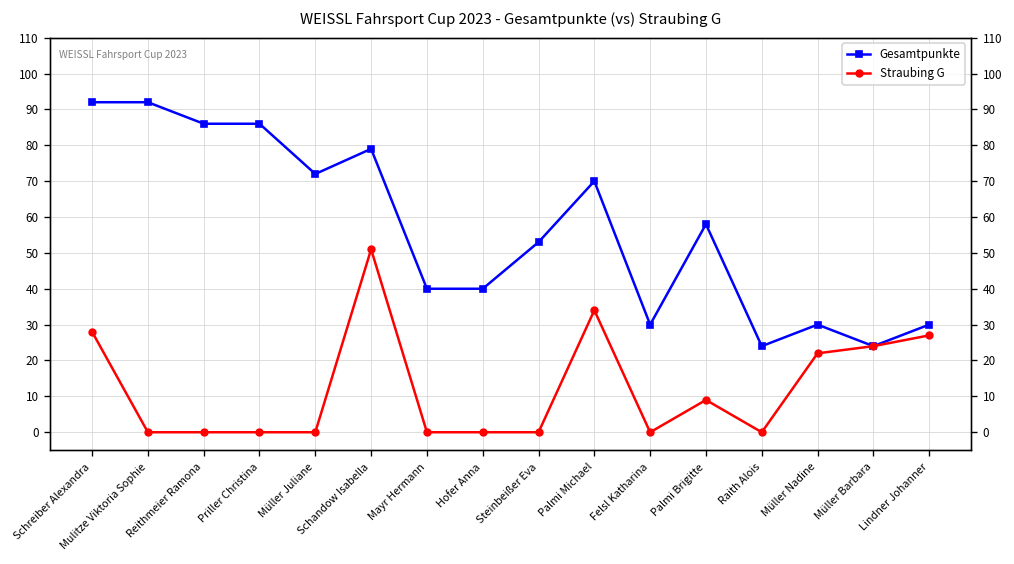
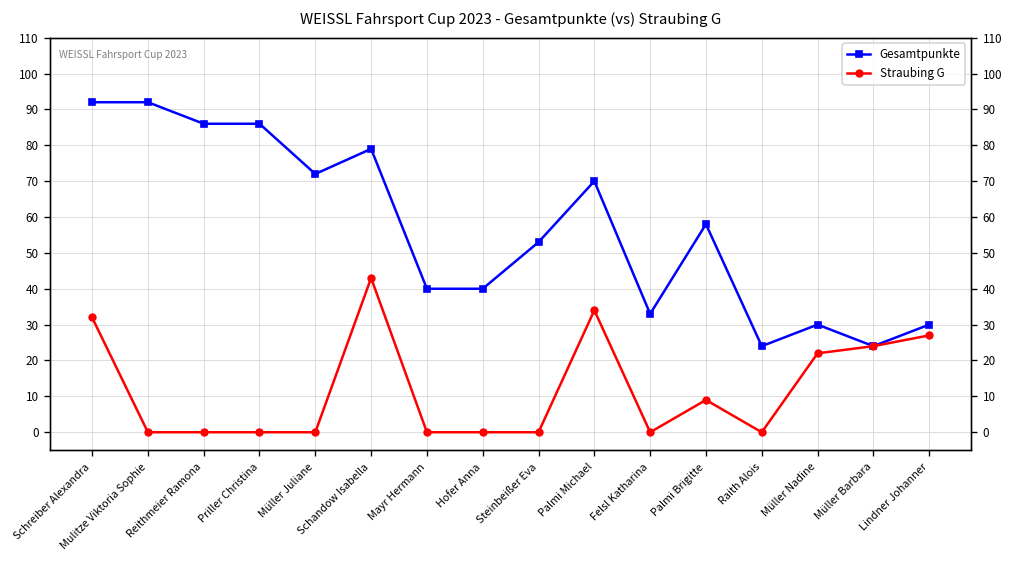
  {
    "Gesamtpunkte": {
      "Schreiber Alexandra": 92,
      "Mulitze Viktoria Sophie": 92,
      "Reithmeier Ramona": 86,
      "Priller Christina": 86,
      "Müller Juliane": 72,
      "Schandow Isabella": 79,
      "Mayr Hermann": 40,
      "Hofer Anna": 40,
      "Steinbeißer Eva": 53,
      "Palmi Michael": 70,
-     "Felsl Katharina": 30,
+     "Felsl Katharina": 33,
      "Palmi Brigitte": 58,
      "Raith Alois": 24,
      "Müller Nadine": 30,
      "Lindner Johanner": 30
    },
    "Straubing G": {
-     "Schreiber Alexandra": 28,
+     "Schreiber Alexandra": 32,
      "Mulitze Viktoria Sophie": 0,
      "Reithmeier Ramona": 0,
      "Priller Christina": 0,
      "Müller Juliane": 0,
-     "Schandow Isabella": 51,
+     "Schandow Isabella": 43,
      "Mayr Hermann": 0,
      "Hofer Anna": 0,
      "Steinbeißer Eva": 0,
      "Palmi Michael": 34,
      "Felsl Katharina": 0,
      "Palmi Brigitte": 9,
      "Raith Alois": 0,
      "Müller Nadine": 22,
      "Lindner Johanner": 27
    }
  }
